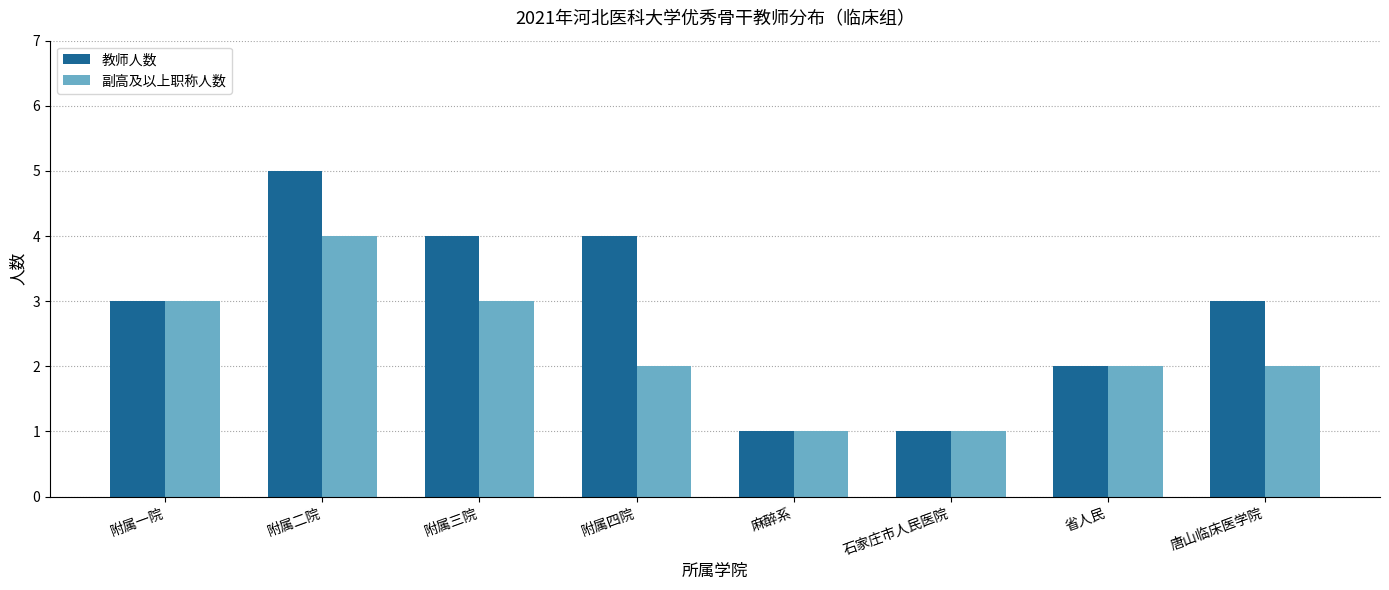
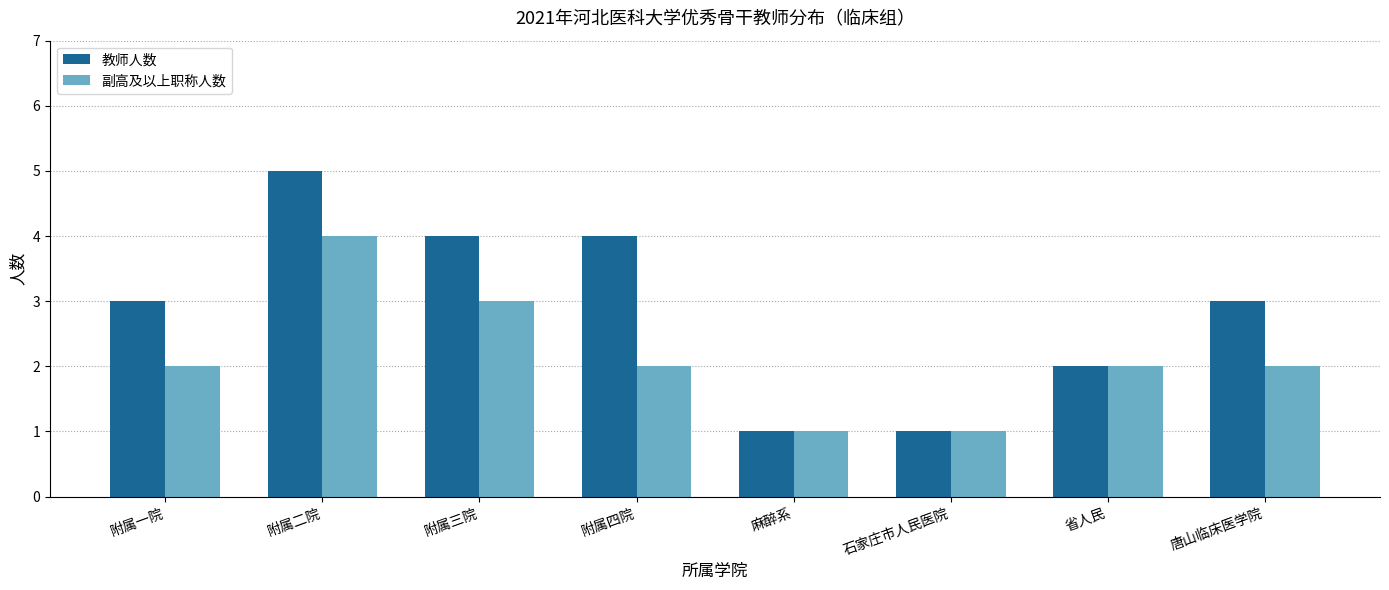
  {
    "教师人数": {
      "附属一院": 3,
      "附属二院": 5,
      "附属三院": 4,
      "附属四院": 4,
      "麻醉系": 1,
      "石家庄市人民医院": 1,
      "省人民": 2,
      "唐山临床医学院": 3
    },
    "副高及以上职称人数": {
-     "附属一院": 3,
+     "附属一院": 2,
      "附属二院": 4,
      "附属三院": 3,
      "附属四院": 2,
      "麻醉系": 1,
      "石家庄市人民医院": 1,
      "省人民": 2,
      "唐山临床医学院": 2
    }
  }
